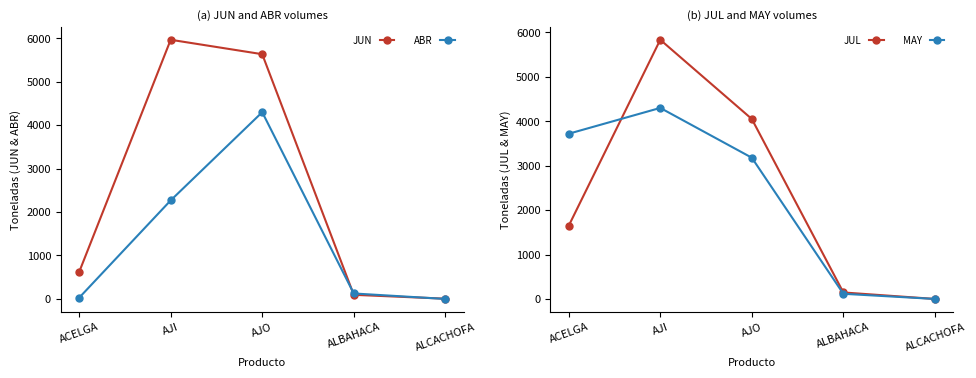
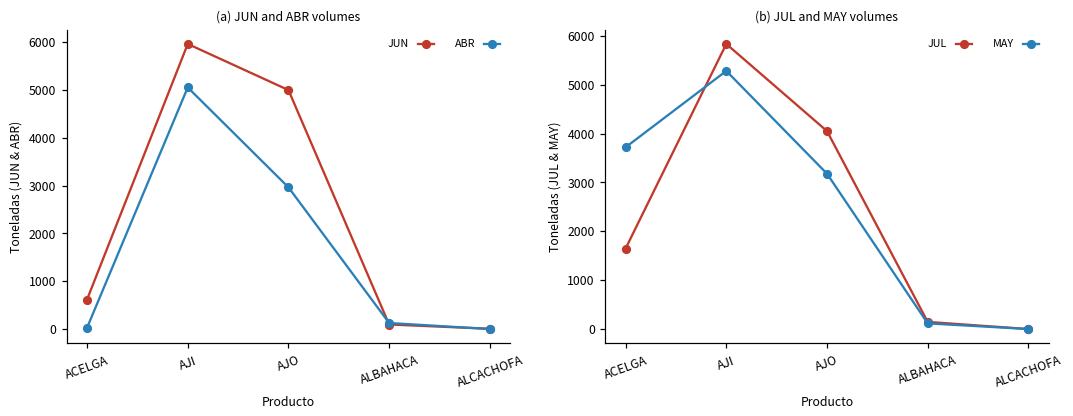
  {
    "(a) JUN and ABR volumes": {
      "JUN": {
        "ACELGA": 600,
        "AJI": 6000,
-       "AJO": 5600
+       "AJO": 5000
      },
      "ABR": {
        "ACELGA": 0,
-       "AJI": 2300,
-       "AJO": 4300
+       "AJI": 5100,
+       "AJO": 3000
      }
    },
    "(b) JUL and MAY volumes": {
      "JUL": {
        "ACELGA": 1600,
        "AJI": 5800,
        "AJO": 4100
      },
      "MAY": {
        "ACELGA": 3700,
-       "AJI": 4300,
+       "AJI": 5300,
        "AJO": 3200
      }
    }
  }
